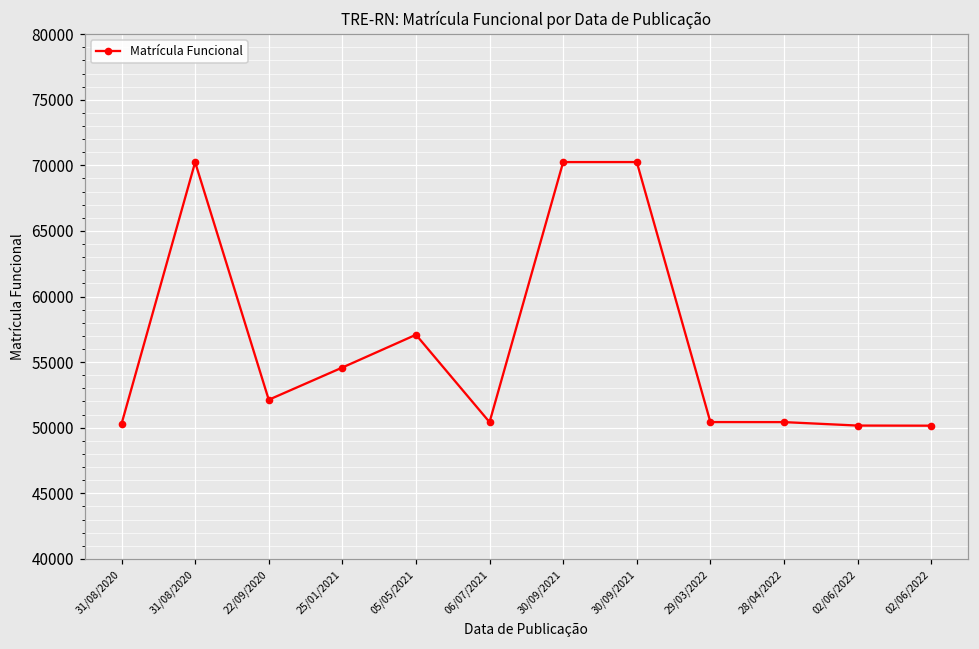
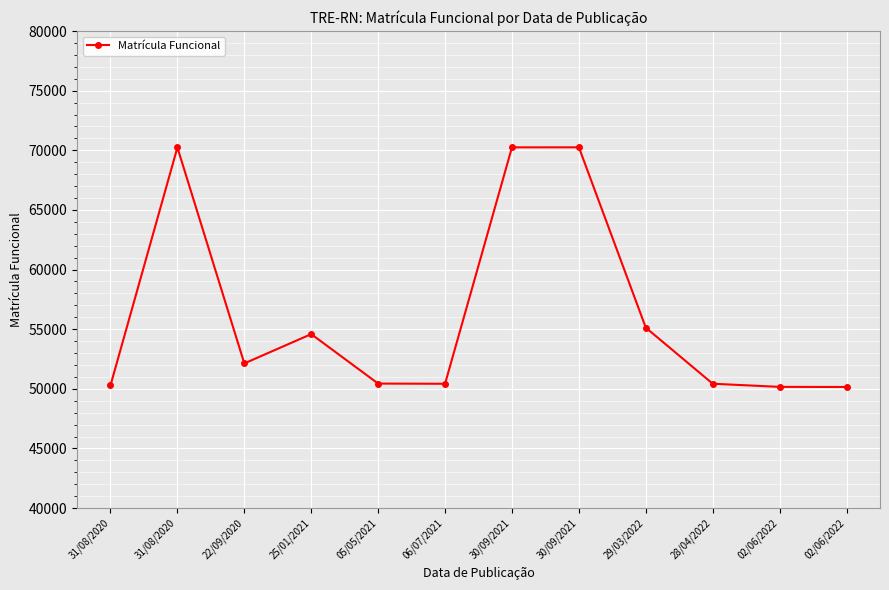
  {
    "22/09/2020": 52100,
    "25/01/2021": 54600,
-   "05/05/2021": 57100,
+   "05/05/2021": 50400,
    "06/07/2021": 50400,
-   "29/03/2022": 50400,
+   "29/03/2022": 55100,
    "28/04/2022": 50400
  }
